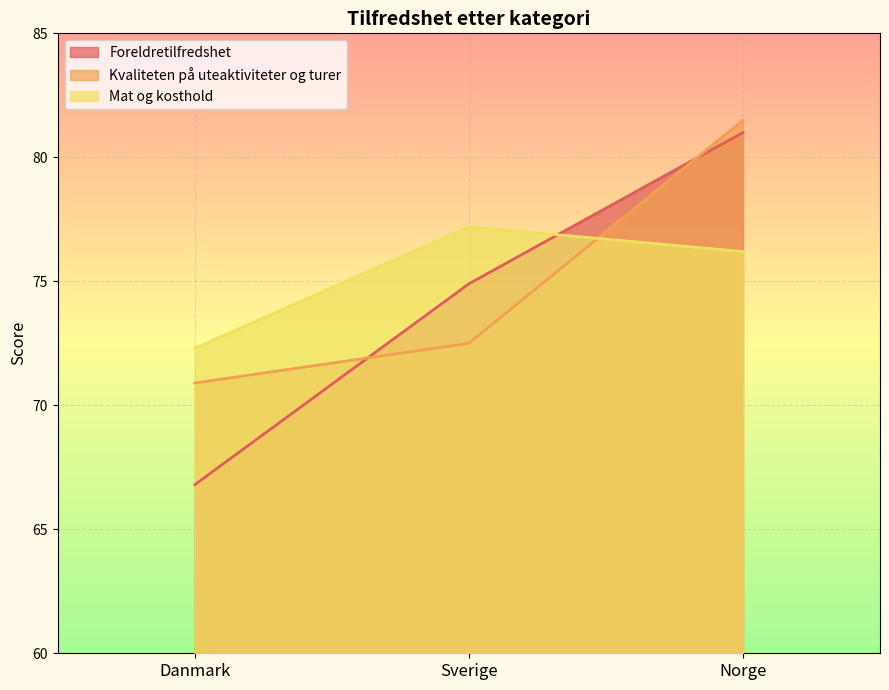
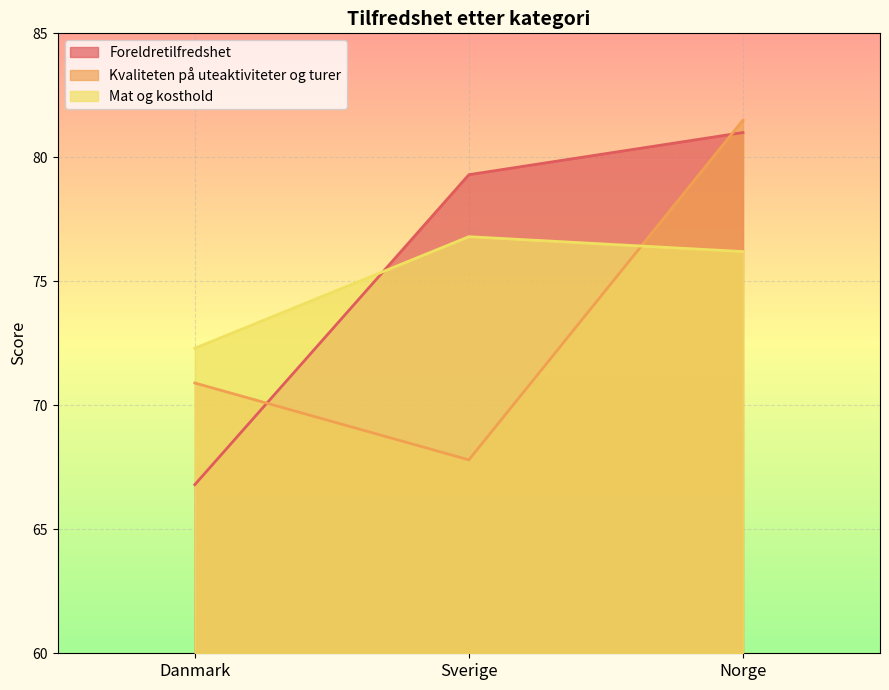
  {
    "Foreldretilfredshet": {
      "Danmark": 66.8,
-     "Sverige": 74.9,
+     "Sverige": 79.3,
      "Norge": 81.0
    },
    "Kvaliteten på uteaktiviteter og turer": {
      "Danmark": 70.9,
-     "Sverige": 72.5,
+     "Sverige": 67.8,
      "Norge": 81.5
    },
    "Mat og kosthold": {
      "Danmark": 72.3,
-     "Sverige": 77.2,
+     "Sverige": 76.8,
      "Norge": 76.2
    }
  }
